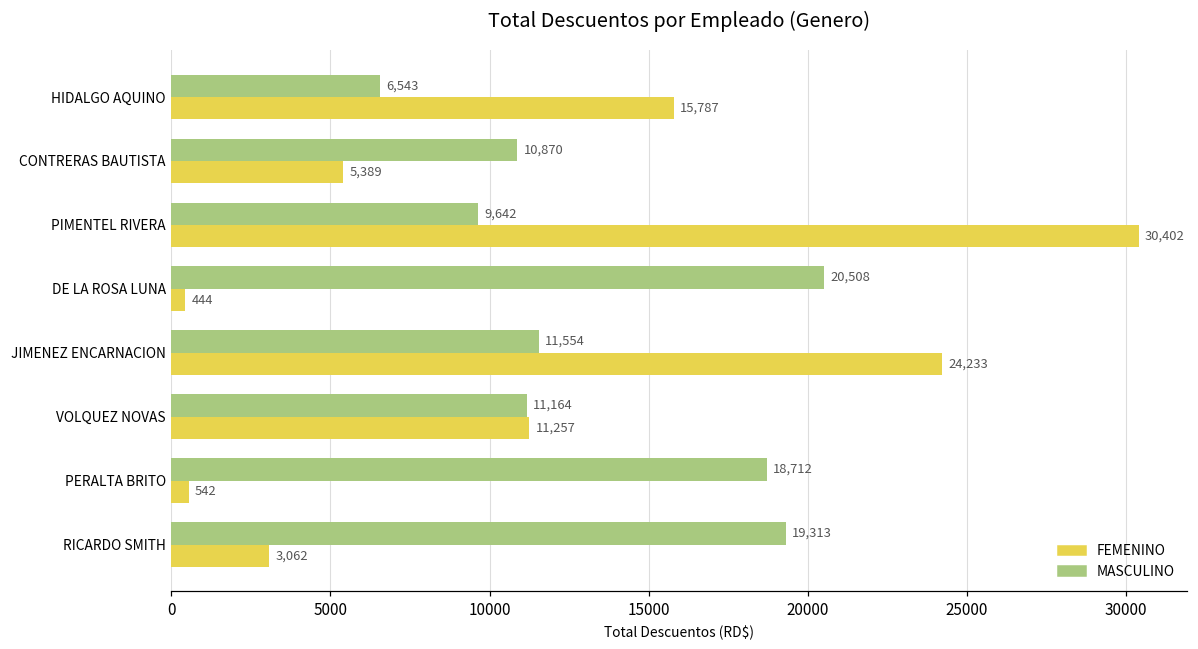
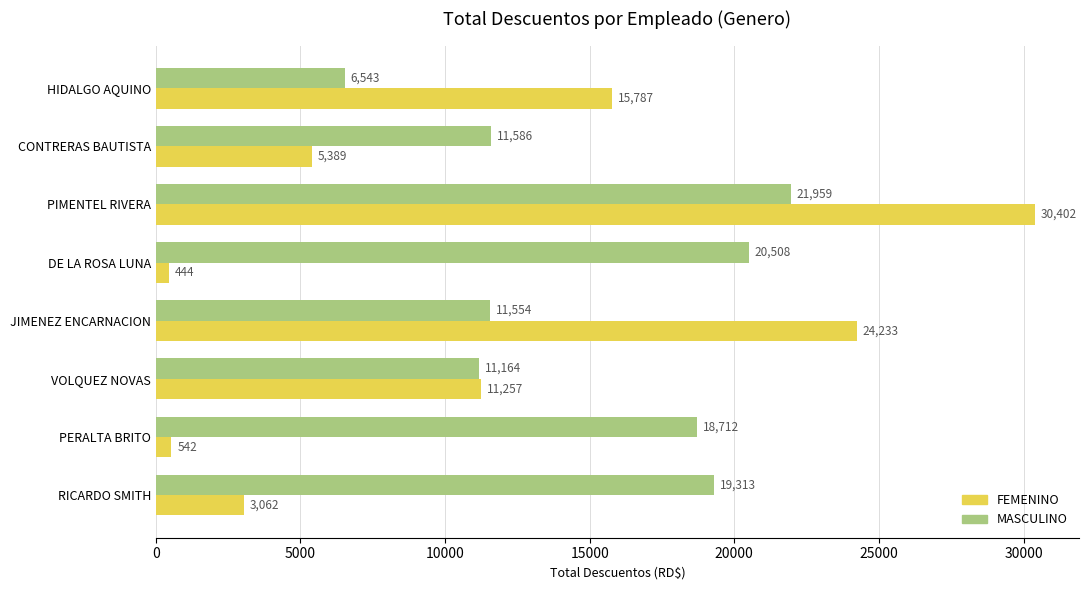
  {
    "FEMENINO": {
      "HIDALGO AQUINO": "15,787",
      "CONTRERAS BAUTISTA": "5,389",
      "PIMENTEL RIVERA": "30,402",
      "DE LA ROSA LUNA": "444",
      "JIMENEZ ENCARNACION": "24,233",
      "VOLQUEZ NOVAS": "11,257",
      "PERALTA BRITO": "542",
      "RICARDO SMITH": "3,062"
    },
    "MASCULINO": {
      "HIDALGO AQUINO": "6,543",
-     "CONTRERAS BAUTISTA": "10,870",
-     "PIMENTEL RIVERA": "9,642",
+     "CONTRERAS BAUTISTA": "11,586",
+     "PIMENTEL RIVERA": "21,959",
      "DE LA ROSA LUNA": "20,508",
      "JIMENEZ ENCARNACION": "11,554",
      "VOLQUEZ NOVAS": "11,164",
      "PERALTA BRITO": "18,712",
      "RICARDO SMITH": "19,313"
    }
  }
